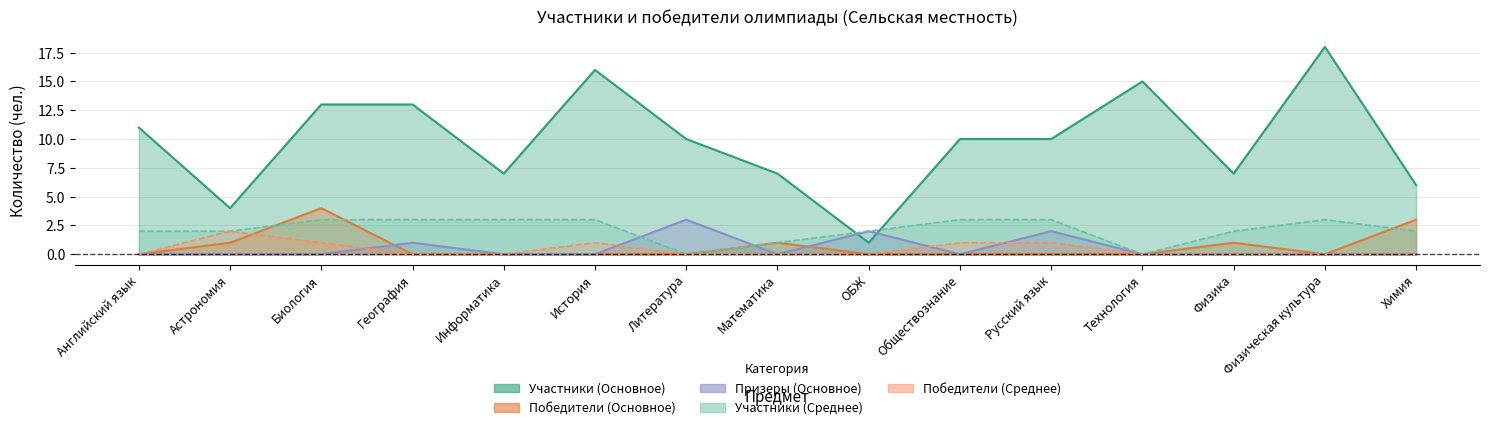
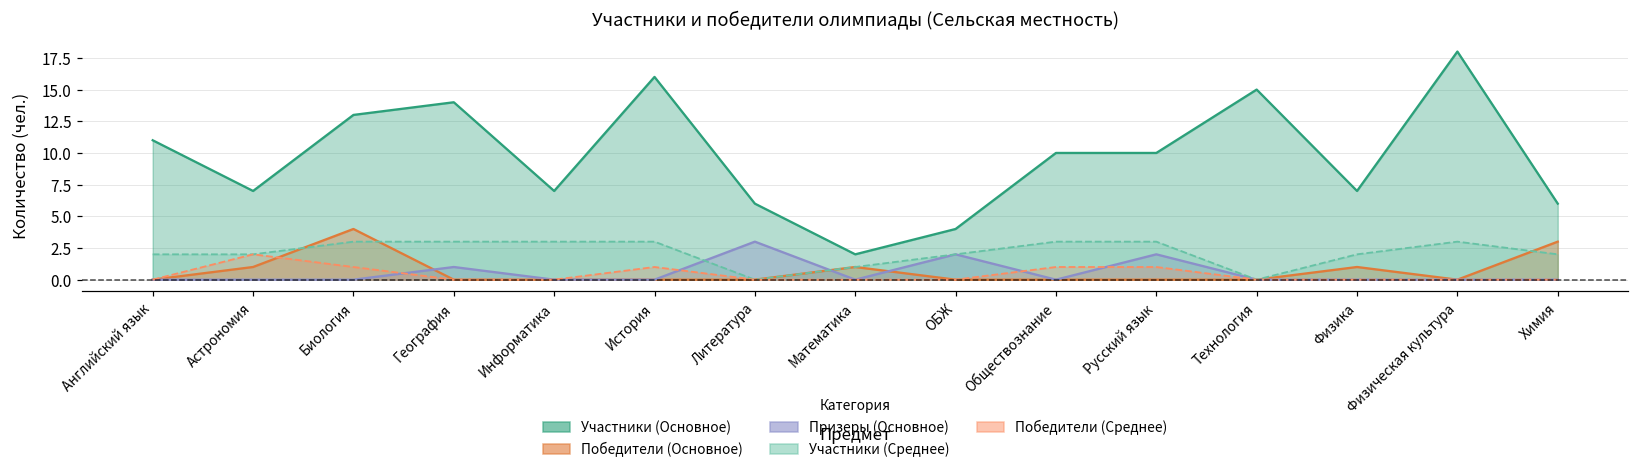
  {
    "Участники (Основное)": {
      "Английский язык": 11,
-     "Астрономия": 4,
+     "Астрономия": 7,
      "Биология": 13,
-     "География": 13,
+     "География": 14,
      "Информатика": 7,
      "История": 16,
-     "Литература": 10,
-     "Математика": 7,
-     "ОБЖ": 1,
+     "Литература": 6,
+     "Математика": 2,
+     "ОБЖ": 4,
      "Обществознание": 10,
      "Русский язык": 10,
      "Технология": 15,
      "Физика": 7,
      "Физическая культура": 18,
      "Химия": 6
    }
  }
